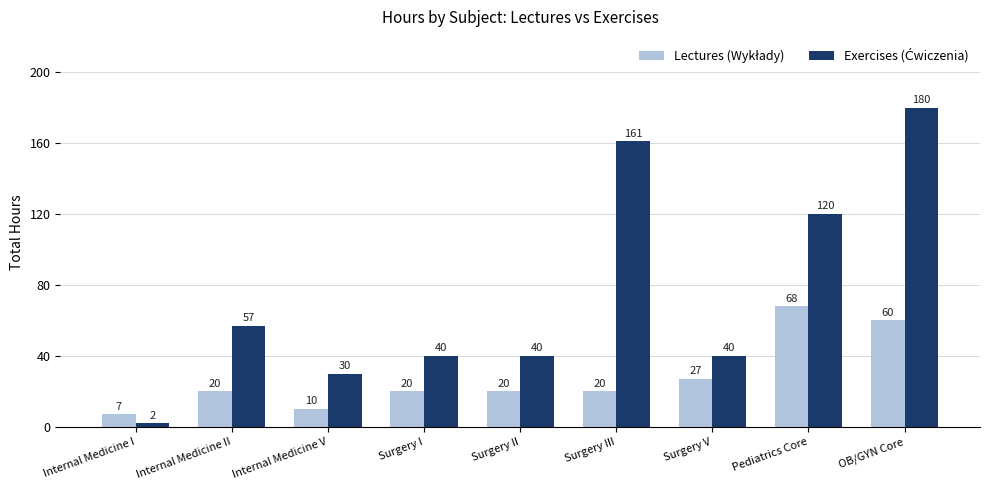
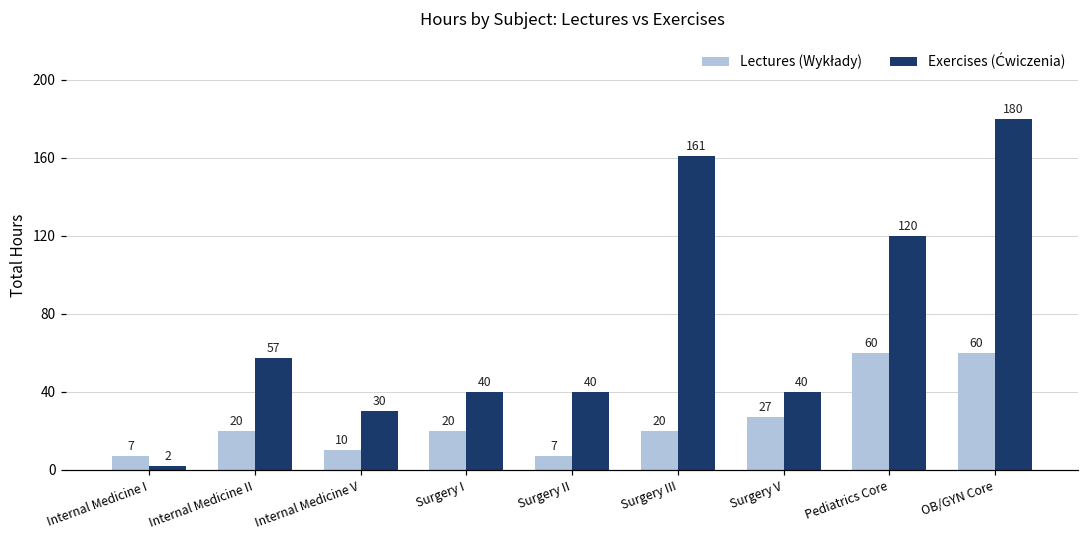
  {
    "Lectures (Wykłady)": {
      "Internal Medicine I": 7,
      "Internal Medicine II": 20,
      "Internal Medicine V": 10,
      "Surgery I": 20,
-     "Surgery II": 20,
+     "Surgery II": 7,
      "Surgery III": 20,
      "Surgery V": 27,
-     "Pediatrics Core": 68,
+     "Pediatrics Core": 60,
      "OB/GYN Core": 60
    },
    "Exercises (Ćwiczenia)": {
      "Internal Medicine I": 2,
      "Internal Medicine II": 57,
      "Internal Medicine V": 30,
      "Surgery I": 40,
      "Surgery II": 40,
      "Surgery III": 161,
      "Surgery V": 40,
      "Pediatrics Core": 120,
      "OB/GYN Core": 180
    }
  }
